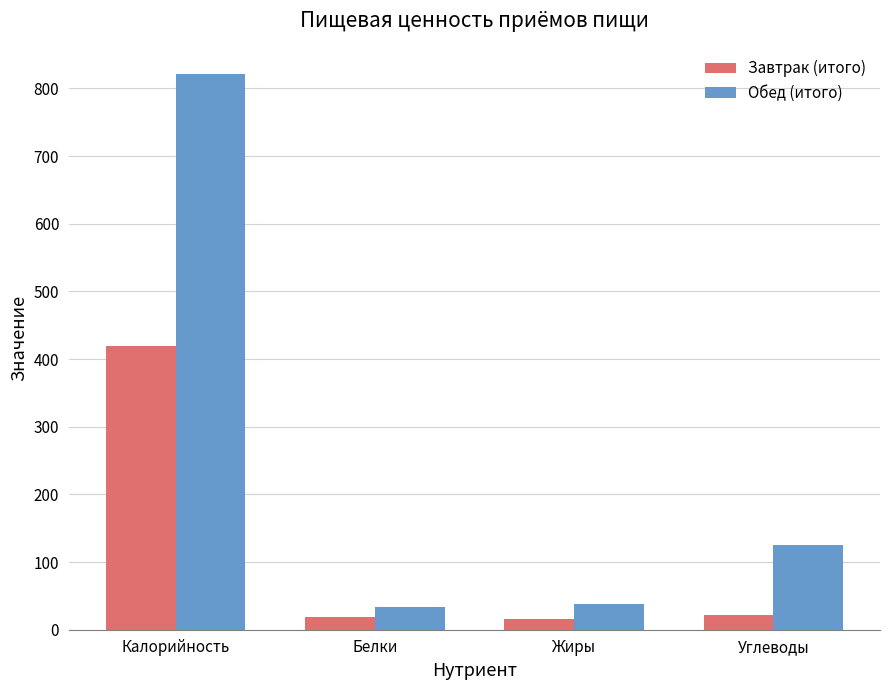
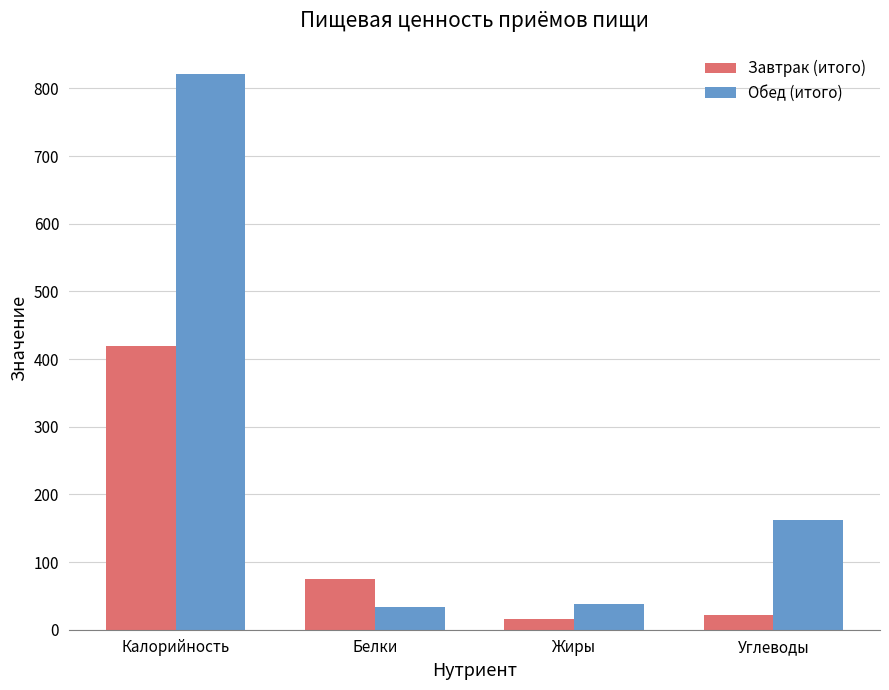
  {
    "Завтрак (итого)": {
      "Калорийность": 420,
-     "Белки": 20,
+     "Белки": 80,
      "Жиры": 20,
      "Углеводы": 20
    },
    "Обед (итого)": {
      "Калорийность": 820,
      "Белки": 30,
      "Жиры": 40,
-     "Углеводы": 130
+     "Углеводы": 160
    }
  }
